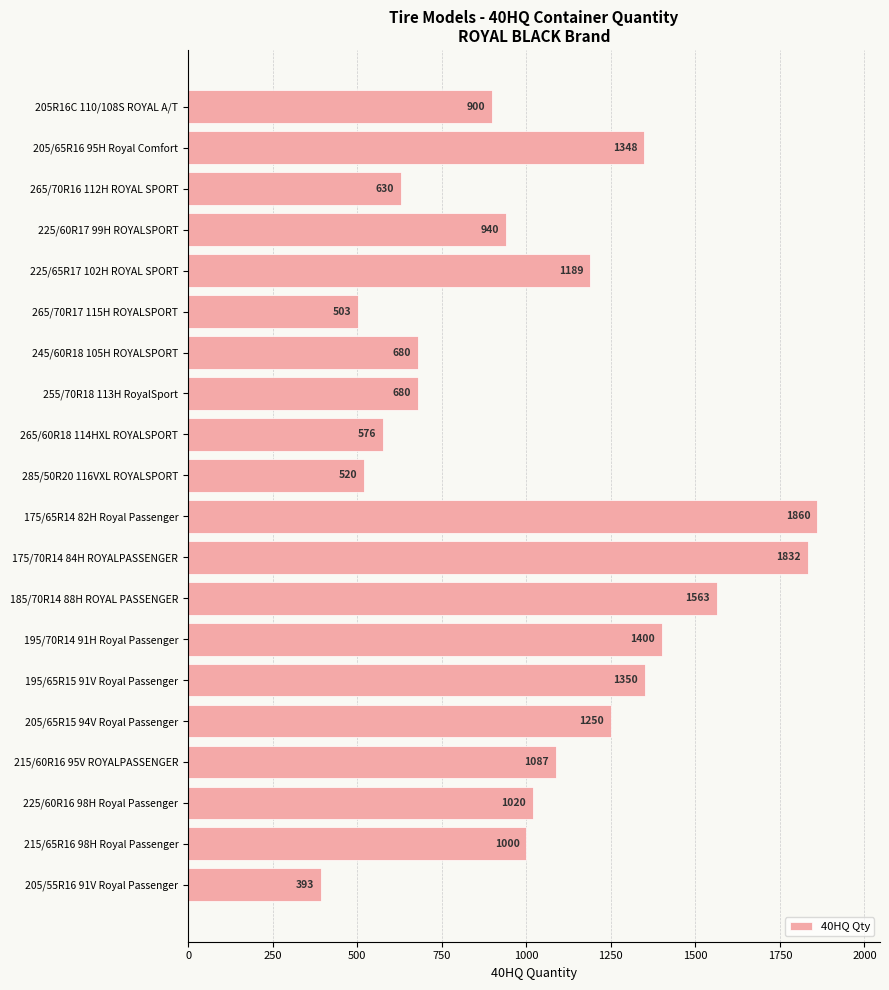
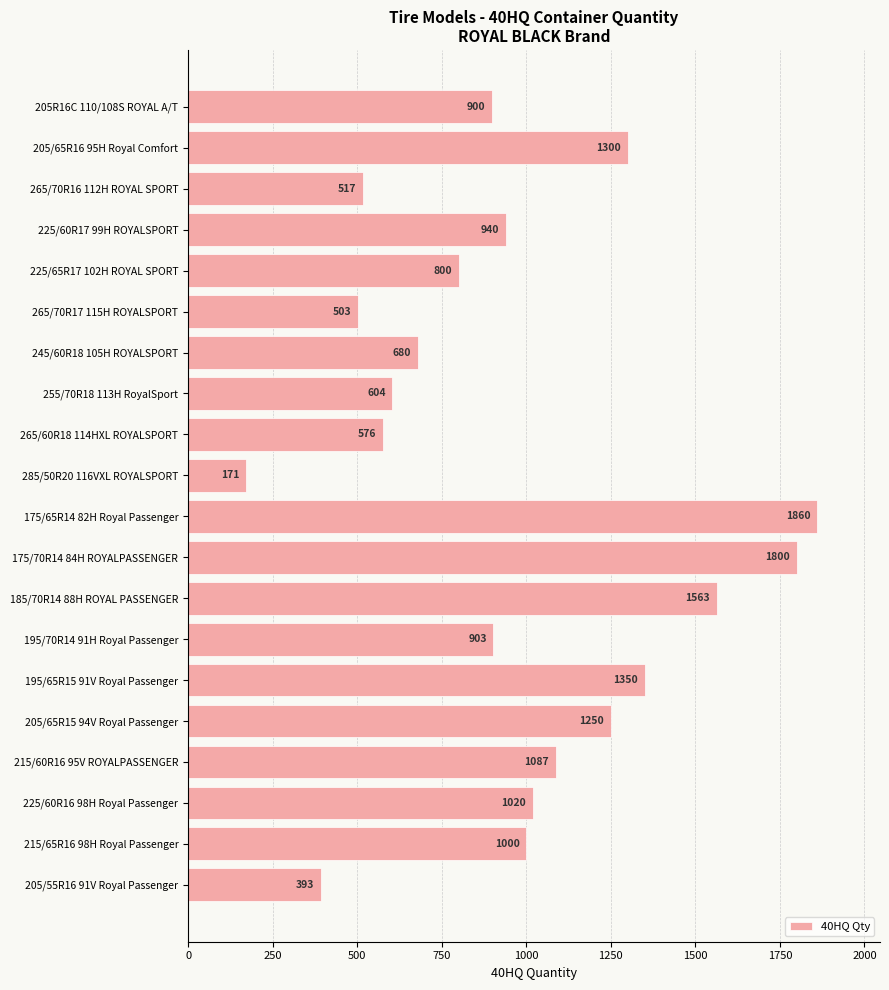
  {
    "205R16C 110/108S ROYAL A/T": 900,
-   "205/65R16 95H Royal Comfort": 1348,
-   "265/70R16 112H ROYAL SPORT": 630,
+   "205/65R16 95H Royal Comfort": 1300,
+   "265/70R16 112H ROYAL SPORT": 517,
    "225/60R17 99H ROYALSPORT": 940,
-   "225/65R17 102H ROYAL SPORT": 1189,
+   "225/65R17 102H ROYAL SPORT": 800,
    "265/70R17 115H ROYALSPORT": 503,
    "245/60R18 105H ROYALSPORT": 680,
-   "255/70R18 113H RoyalSport": 680,
+   "255/70R18 113H RoyalSport": 604,
    "265/60R18 114HXL ROYALSPORT": 576,
-   "285/50R20 116VXL ROYALSPORT": 520,
+   "285/50R20 116VXL ROYALSPORT": 171,
    "175/65R14 82H Royal Passenger": 1860,
-   "175/70R14 84H ROYALPASSENGER": 1832,
+   "175/70R14 84H ROYALPASSENGER": 1800,
    "185/70R14 88H ROYAL PASSENGER": 1563,
-   "195/70R14 91H Royal Passenger": 1400,
+   "195/70R14 91H Royal Passenger": 903,
    "195/65R15 91V Royal Passenger": 1350,
    "205/65R15 94V Royal Passenger": 1250,
    "215/60R16 95V ROYALPASSENGER": 1087,
    "225/60R16 98H Royal Passenger": 1020,
    "215/65R16 98H Royal Passenger": 1000,
    "205/55R16 91V Royal Passenger": 393
  }
